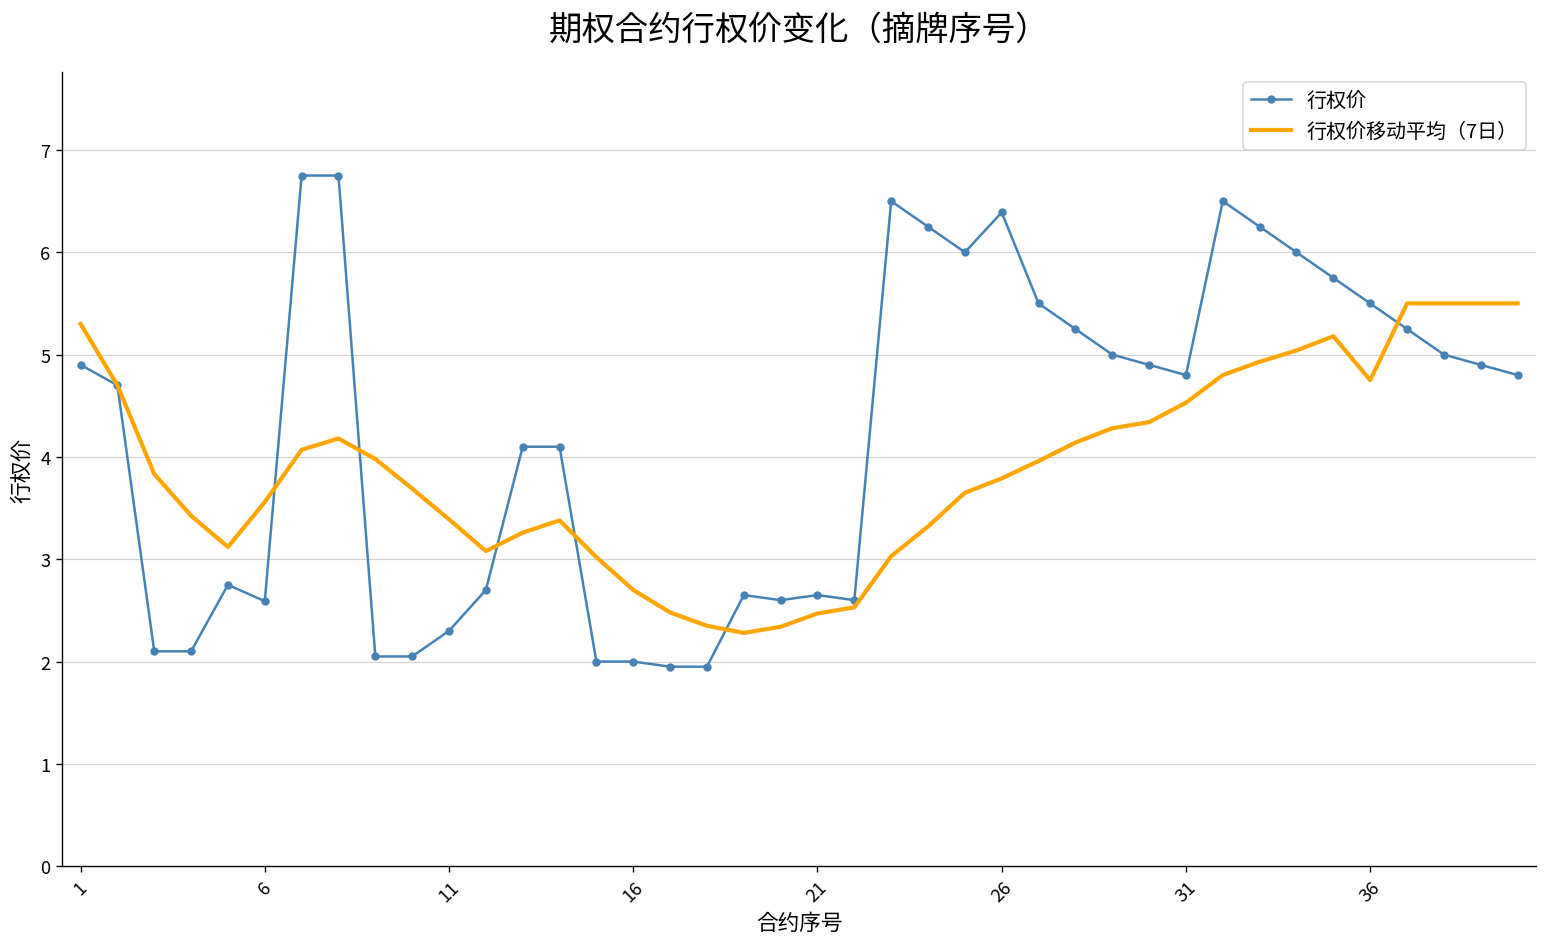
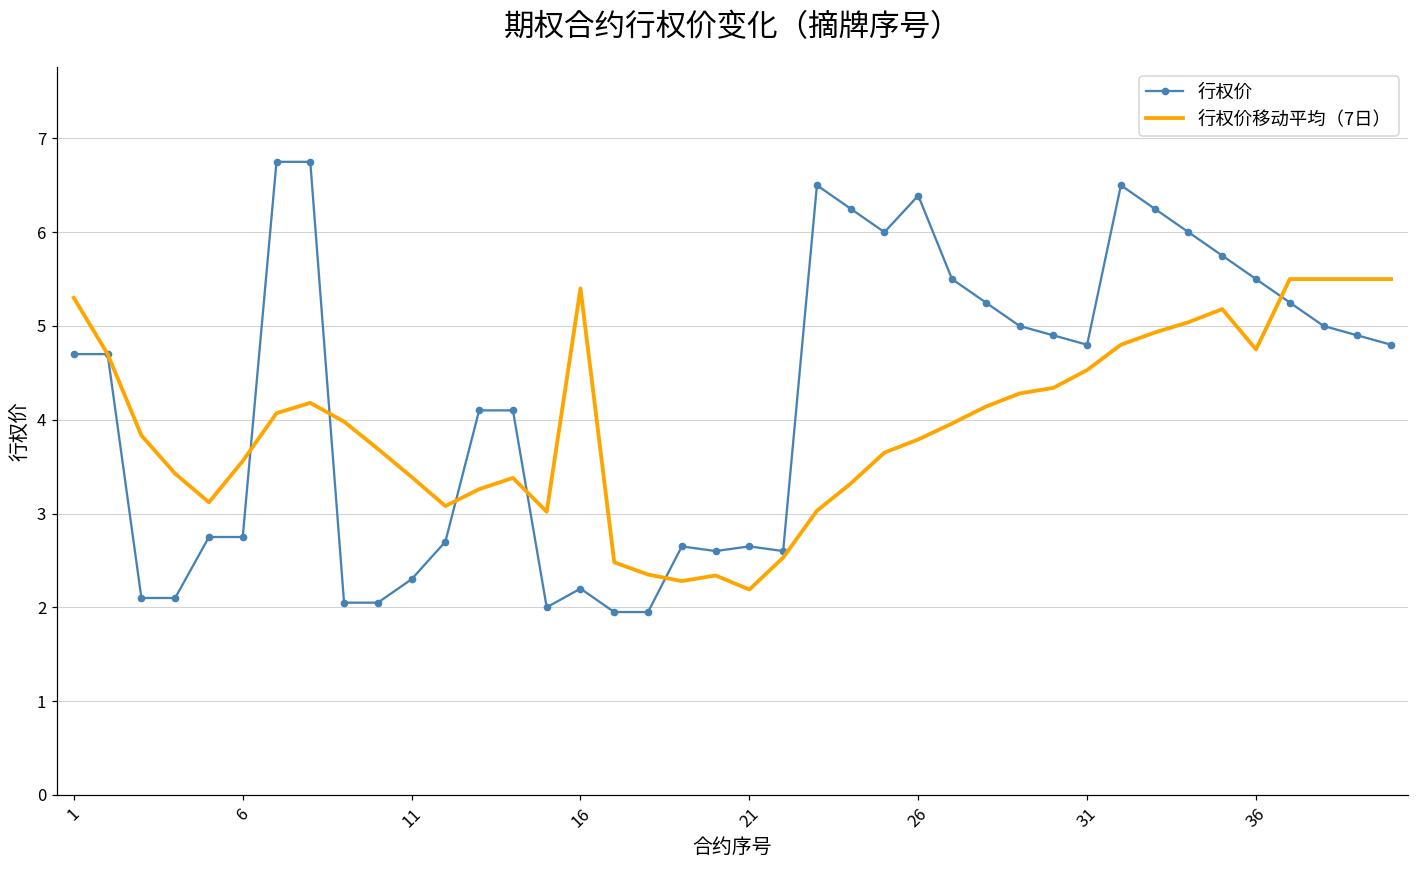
  {
    "行权价": {
-     "1": 4.9,
-     "6": 2.6,
+     "1": 4.7,
+     "6": 2.8,
      "11": 2.3,
-     "16": 2.0,
+     "16": 2.2,
      "21": 2.7,
      "26": 6.4,
      "31": 4.8,
      "36": 5.5
    },
    "行权价移动平均（7日）": {
      "1": 5.3,
      "6": 3.6,
      "11": 3.4,
-     "16": 2.7,
-     "21": 2.5,
+     "16": 5.4,
+     "21": 2.2,
      "26": 3.8,
      "31": 4.5,
      "36": 4.8
    }
  }
